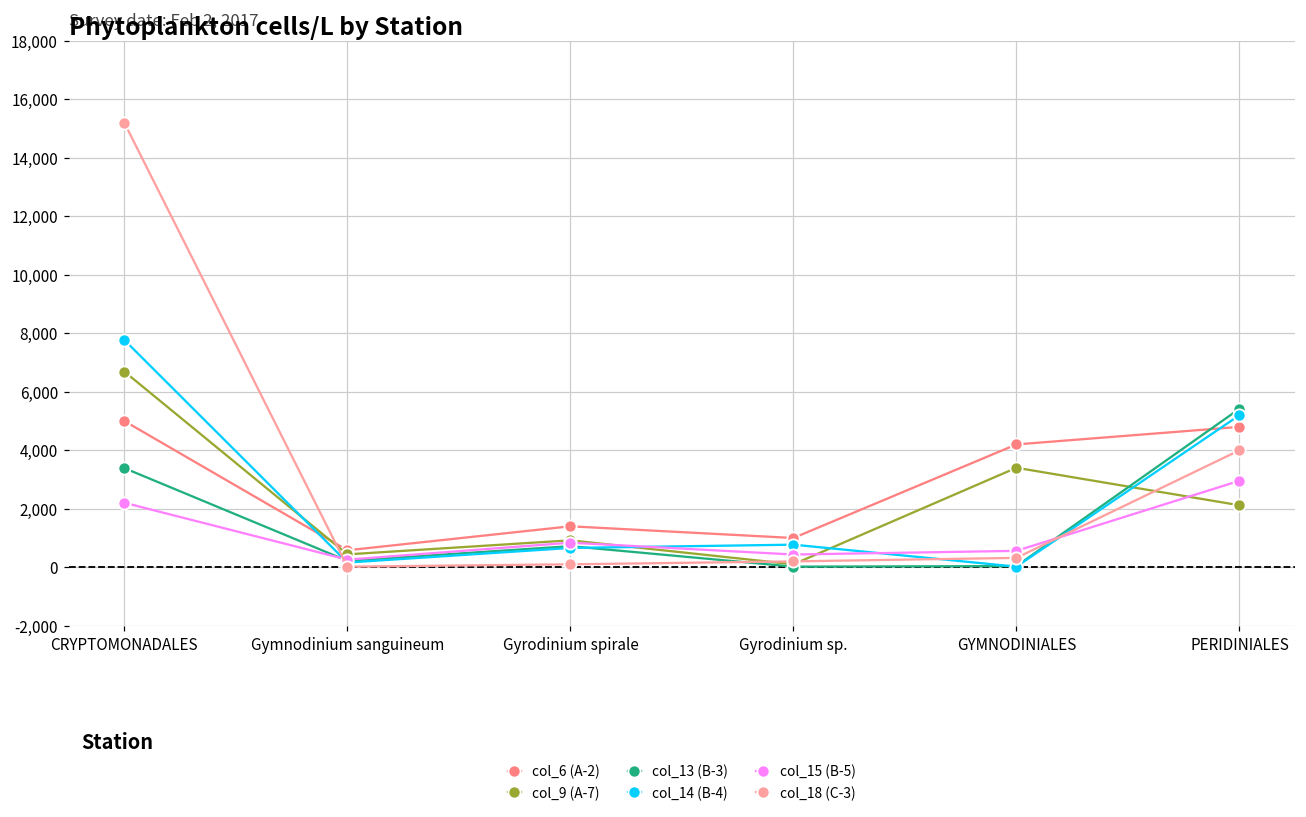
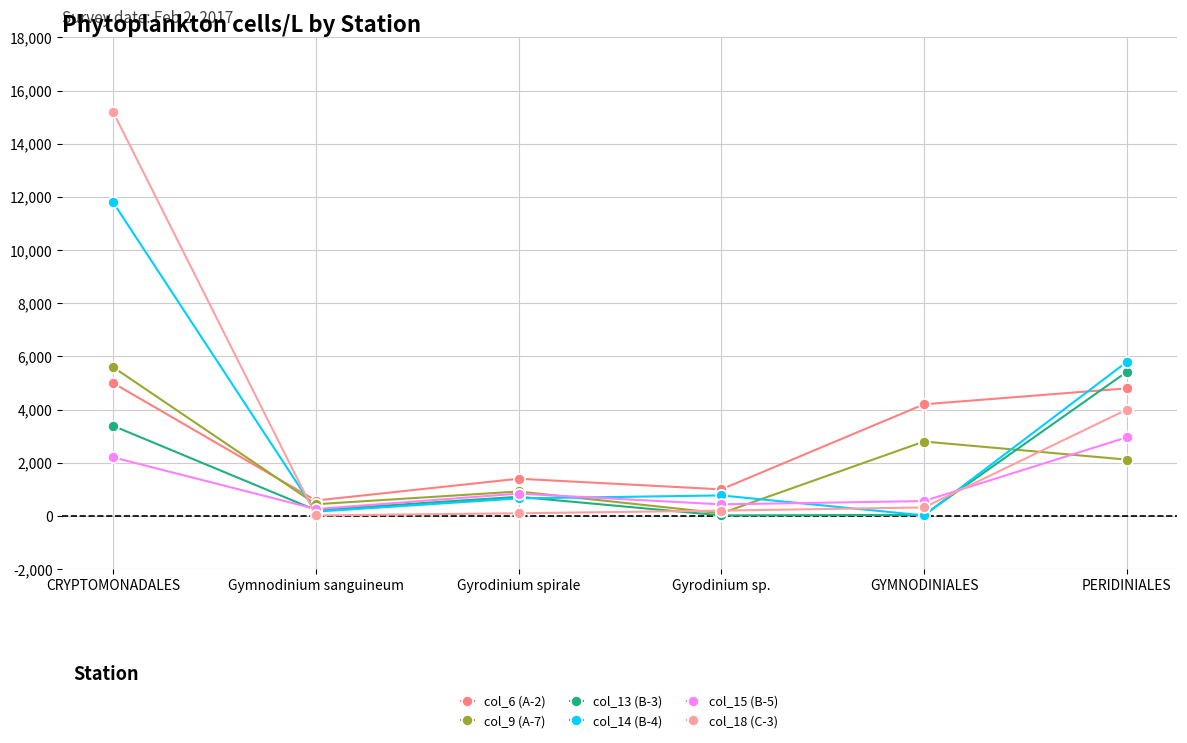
  {
    "col_9 (A-7)": {
-     "CRYPTOMONADALES": "6,700",
+     "CRYPTOMONADALES": "5,600",
      "Gymnodinium sanguineum": "400",
-     "GYMNODINIALES": "3,400",
+     "GYMNODINIALES": "2,800",
      "PERIDINIALES": "2,100"
    },
    "col_13 (B-3)": {
      "CRYPTOMONADALES": "3,400",
      "PERIDINIALES": "5,400"
    },
    "col_14 (B-4)": {
-     "CRYPTOMONADALES": "7,800",
+     "CRYPTOMONADALES": "11,800",
      "Gyrodinium sp.": "800",
-     "PERIDINIALES": "5,200"
+     "PERIDINIALES": "5,800"
    },
    "col_15 (B-5)": {
      "CRYPTOMONADALES": "2,200",
      "Gyrodinium sp.": "400",
      "GYMNODINIALES": "600",
      "PERIDINIALES": "3,000"
    }
  }
